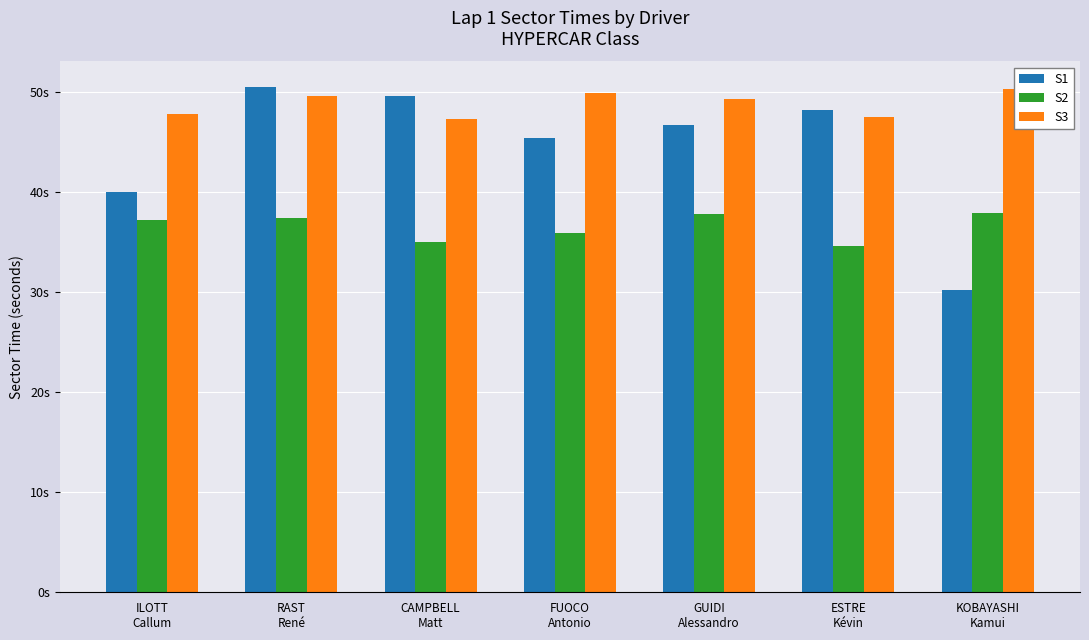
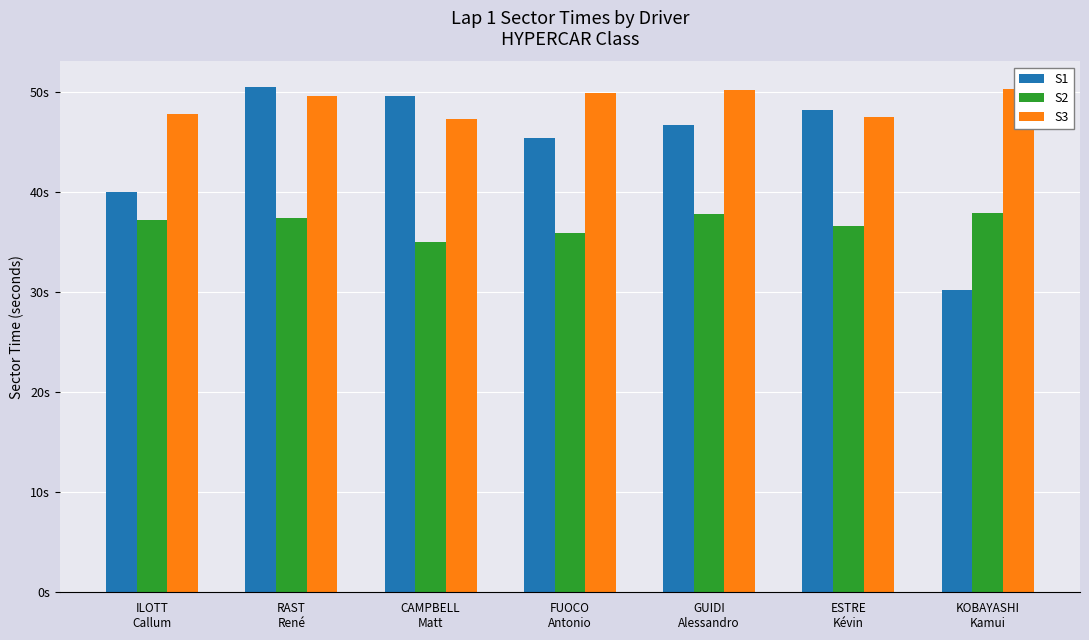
  {
    "S1": {
      "ILOTT Callum": "40s",
      "RAST René": "51s",
      "CAMPBELL Matt": "50s",
      "FUOCO Antonio": "45s",
      "GUIDI Alessandro": "47s",
      "ESTRE Kévin": "48s",
      "KOBAYASHI Kamui": "30s"
    },
    "S2": {
      "ILOTT Callum": "37s",
      "RAST René": "37s",
      "CAMPBELL Matt": "35s",
      "FUOCO Antonio": "36s",
      "GUIDI Alessandro": "38s",
-     "ESTRE Kévin": "35s",
+     "ESTRE Kévin": "37s",
      "KOBAYASHI Kamui": "38s"
    },
    "S3": {
      "ILOTT Callum": "48s",
      "RAST René": "50s",
      "CAMPBELL Matt": "47s",
      "FUOCO Antonio": "50s",
-     "GUIDI Alessandro": "49s",
+     "GUIDI Alessandro": "50s",
      "ESTRE Kévin": "48s"
    }
  }
